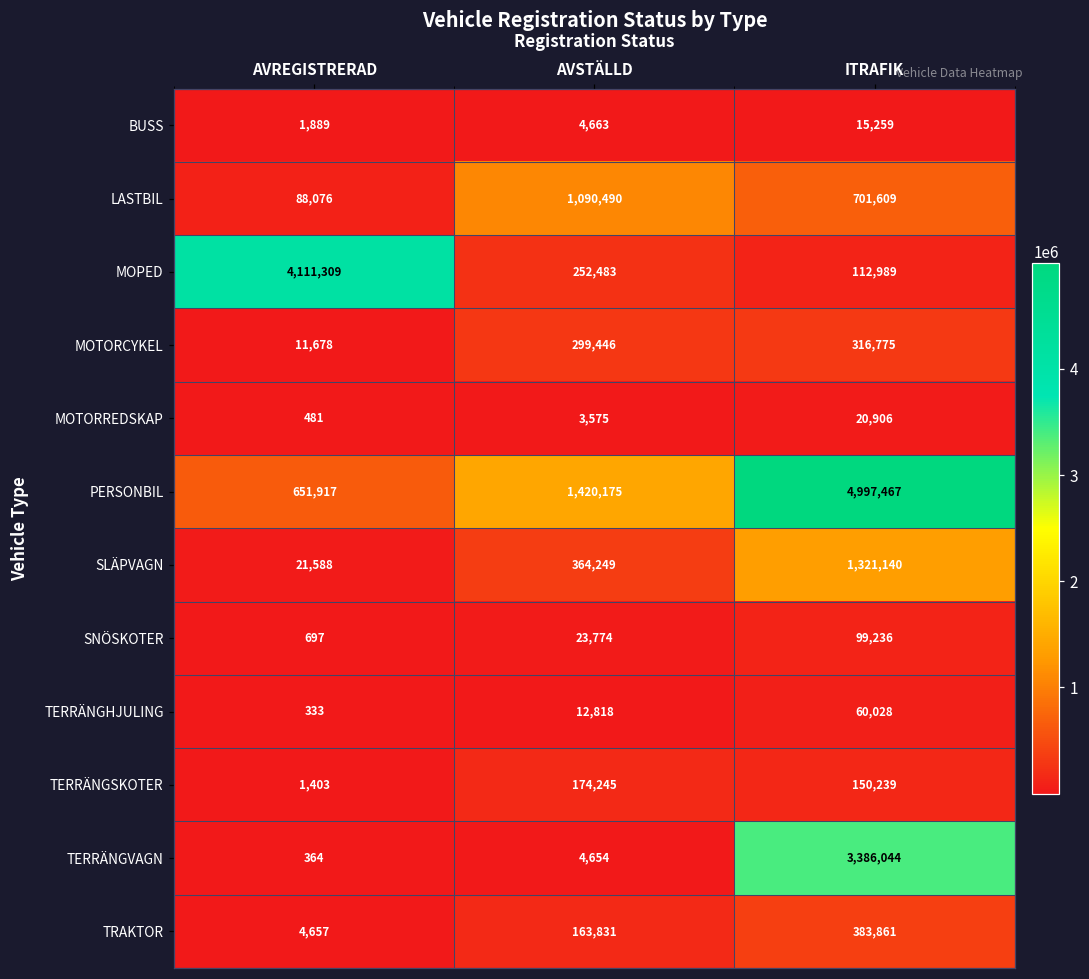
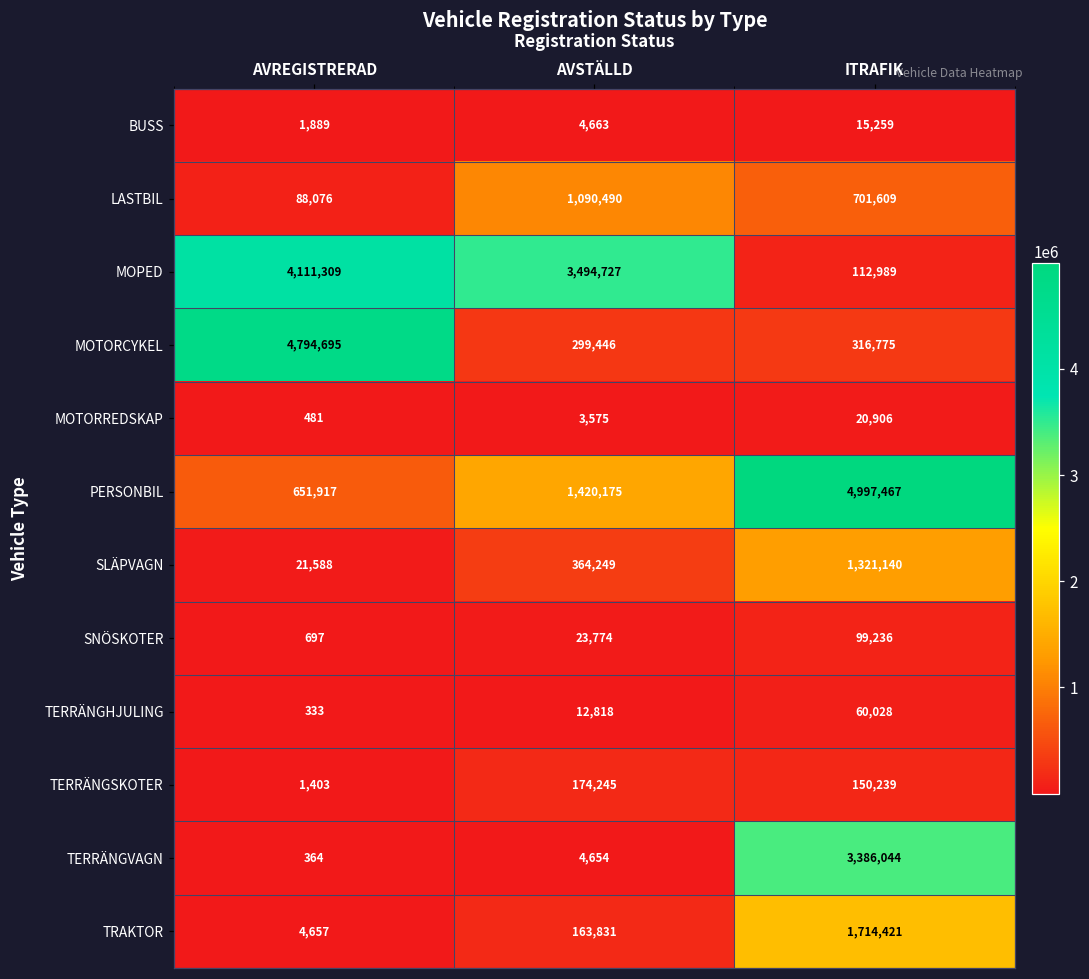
  {
    "BUSS": {
      "AVREGISTRERAD": "1,889",
      "AVSTÄLLD": "4,663",
      "ITRAFIK": "15,259"
    },
    "LASTBIL": {
      "AVREGISTRERAD": "88,076",
      "AVSTÄLLD": "1,090,490",
      "ITRAFIK": "701,609"
    },
    "MOPED": {
      "AVREGISTRERAD": "4,111,309",
-     "AVSTÄLLD": "252,483",
+     "AVSTÄLLD": "3,494,727",
      "ITRAFIK": "112,989"
    },
    "MOTORCYKEL": {
-     "AVREGISTRERAD": "11,678",
+     "AVREGISTRERAD": "4,794,695",
      "AVSTÄLLD": "299,446",
      "ITRAFIK": "316,775"
    },
    "MOTORREDSKAP": {
      "AVREGISTRERAD": "481",
      "AVSTÄLLD": "3,575",
      "ITRAFIK": "20,906"
    },
    "PERSONBIL": {
      "AVREGISTRERAD": "651,917",
      "AVSTÄLLD": "1,420,175",
      "ITRAFIK": "4,997,467"
    },
    "SLÄPVAGN": {
      "AVREGISTRERAD": "21,588",
      "AVSTÄLLD": "364,249",
      "ITRAFIK": "1,321,140"
    },
    "SNÖSKOTER": {
      "AVREGISTRERAD": "697",
      "AVSTÄLLD": "23,774",
      "ITRAFIK": "99,236"
    },
    "TERRÄNGHJULING": {
      "AVREGISTRERAD": "333",
      "AVSTÄLLD": "12,818",
      "ITRAFIK": "60,028"
    },
    "TERRÄNGSKOTER": {
      "AVREGISTRERAD": "1,403",
      "AVSTÄLLD": "174,245",
      "ITRAFIK": "150,239"
    },
    "TERRÄNGVAGN": {
      "AVREGISTRERAD": "364",
      "AVSTÄLLD": "4,654",
      "ITRAFIK": "3,386,044"
    },
    "TRAKTOR": {
      "AVREGISTRERAD": "4,657",
      "AVSTÄLLD": "163,831",
-     "ITRAFIK": "383,861"
+     "ITRAFIK": "1,714,421"
    }
  }
